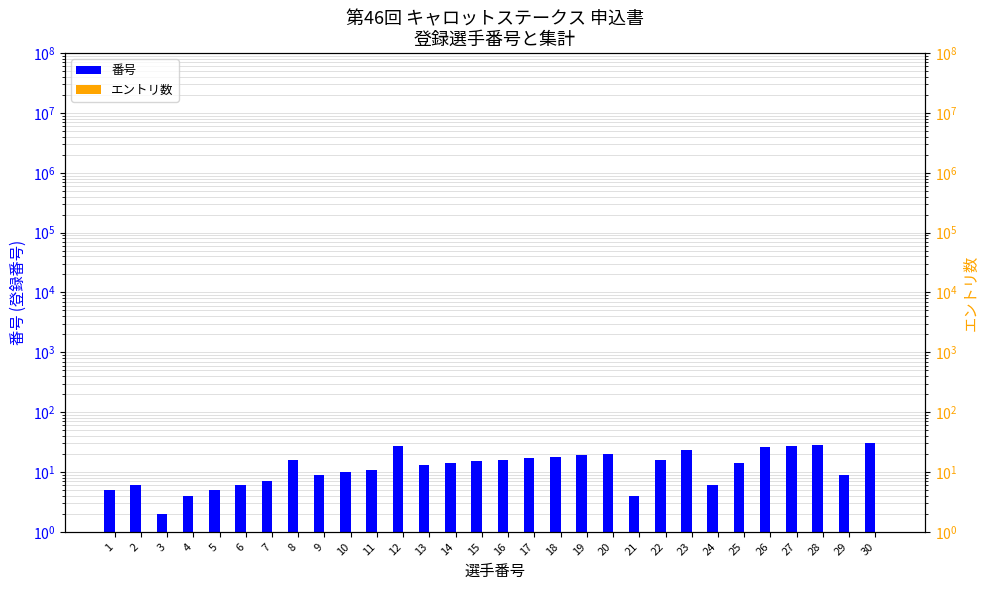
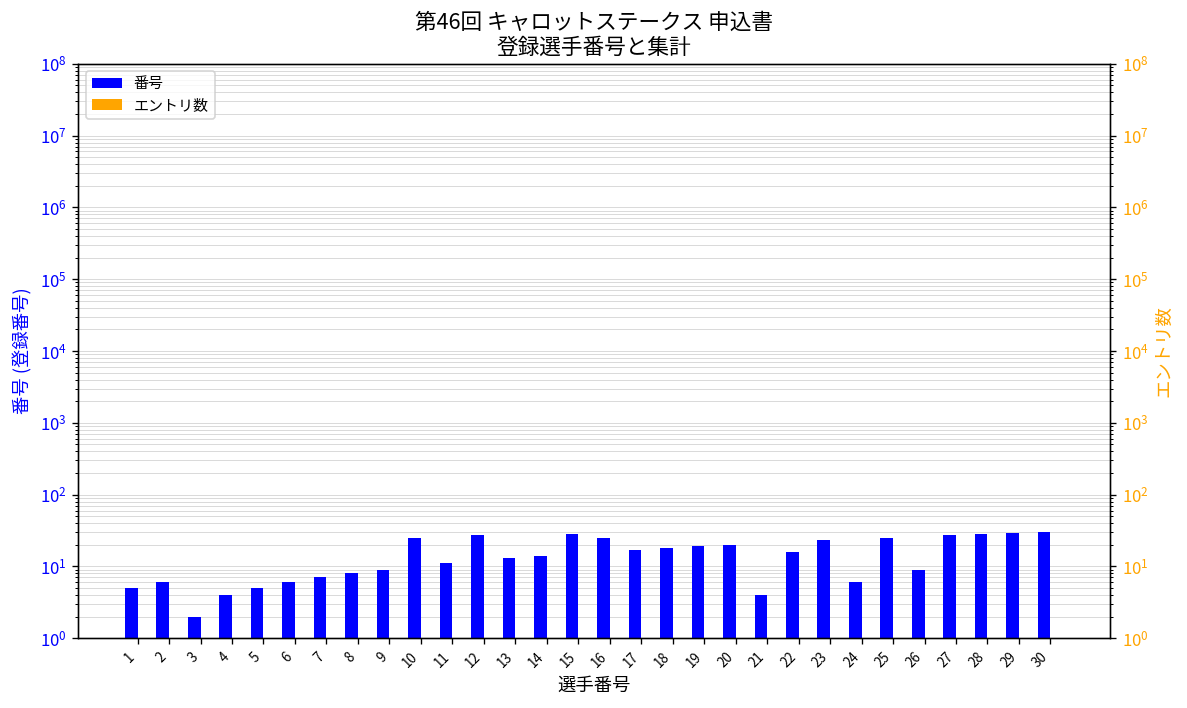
  {
    "番号": {
      "1": 5,
      "2": 6,
      "3": 2,
      "4": 4,
      "5": 5,
      "6": 6,
      "7": 7,
-     "8": 16,
+     "8": 8,
      "9": 9,
-     "10": 10,
+     "10": 25,
      "11": 11,
      "12": 30,
      "13": 13,
      "14": 14,
-     "15": 15,
-     "16": 16,
+     "15": 30,
+     "16": 25,
      "17": 17,
      "18": 18,
      "19": 19,
      "20": 20,
      "21": 4,
      "22": 16,
      "23": 23,
      "24": 6,
-     "25": 14,
-     "26": 30,
+     "25": 25,
+     "26": 9,
      "27": 30,
      "28": 30,
-     "29": 9,
+     "29": 30,
      "30": 30
    },
    "エントリ数": {
      "1": 1.0,
      "2": 1.0,
      "3": 1.0,
      "4": 1.0,
      "5": 1.0,
      "6": 1.0,
      "7": 1.0,
      "8": 1.0,
      "9": 1.0,
      "10": 1.0,
      "11": 1.0,
      "12": 1.0,
      "13": 1.0,
      "14": 1.0,
      "15": 1.0,
      "16": 1.0,
      "17": 1.0,
      "18": 1.0,
      "19": 1.0,
      "20": 1.0,
      "21": 1.0,
      "22": 1.0,
      "23": 1.0,
      "24": 1.0,
      "25": 1.0,
      "26": 1.0,
      "27": 1.0,
      "28": 1.0,
      "29": 1.0,
      "30": 1.0
    }
  }
